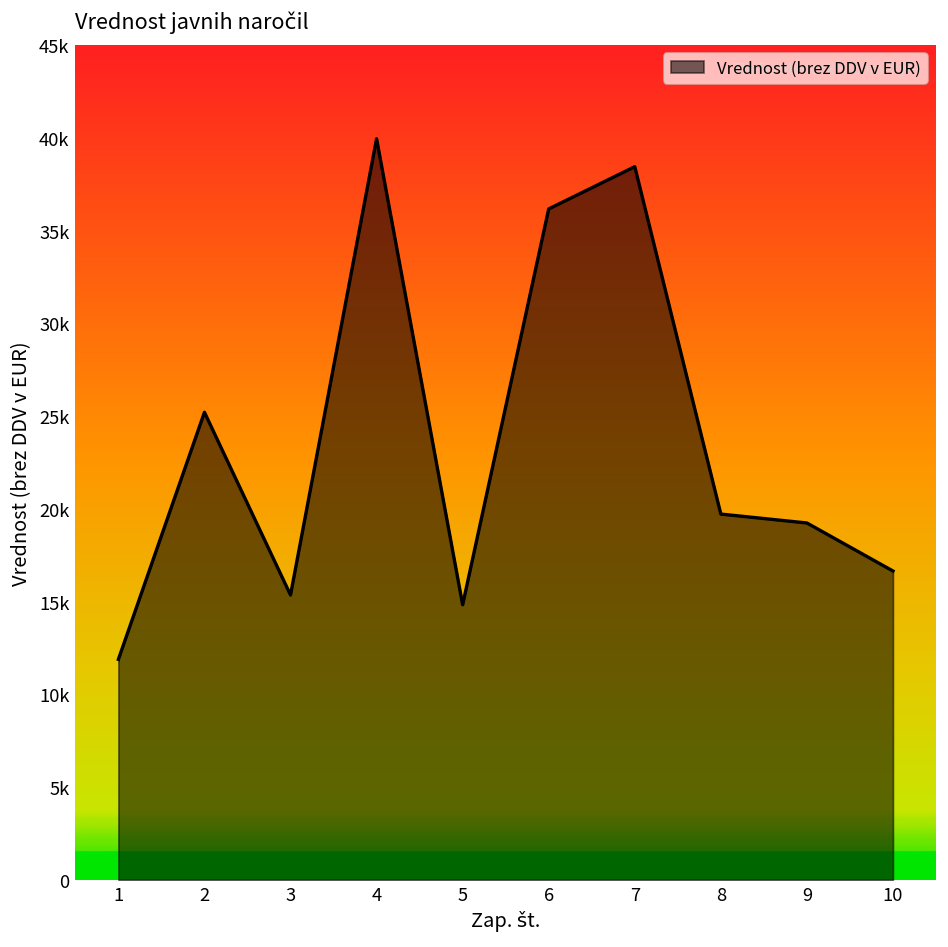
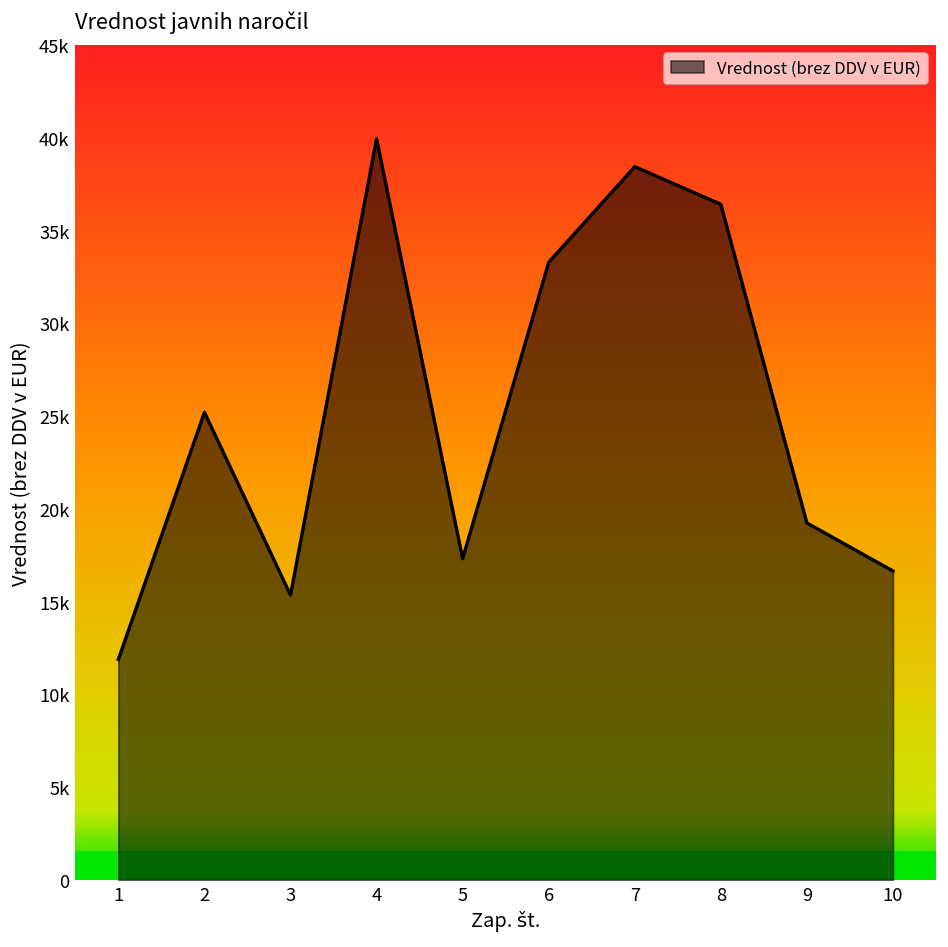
  {
    "1": 11900,
    "2": 25200,
    "3": 15400,
    "4": 40000,
-   "5": 14800,
-   "6": 36200,
+   "5": 17300,
+   "6": 33300,
    "7": 38400,
-   "8": 19700,
+   "8": 36400,
    "9": 19200,
    "10": 16700
  }
